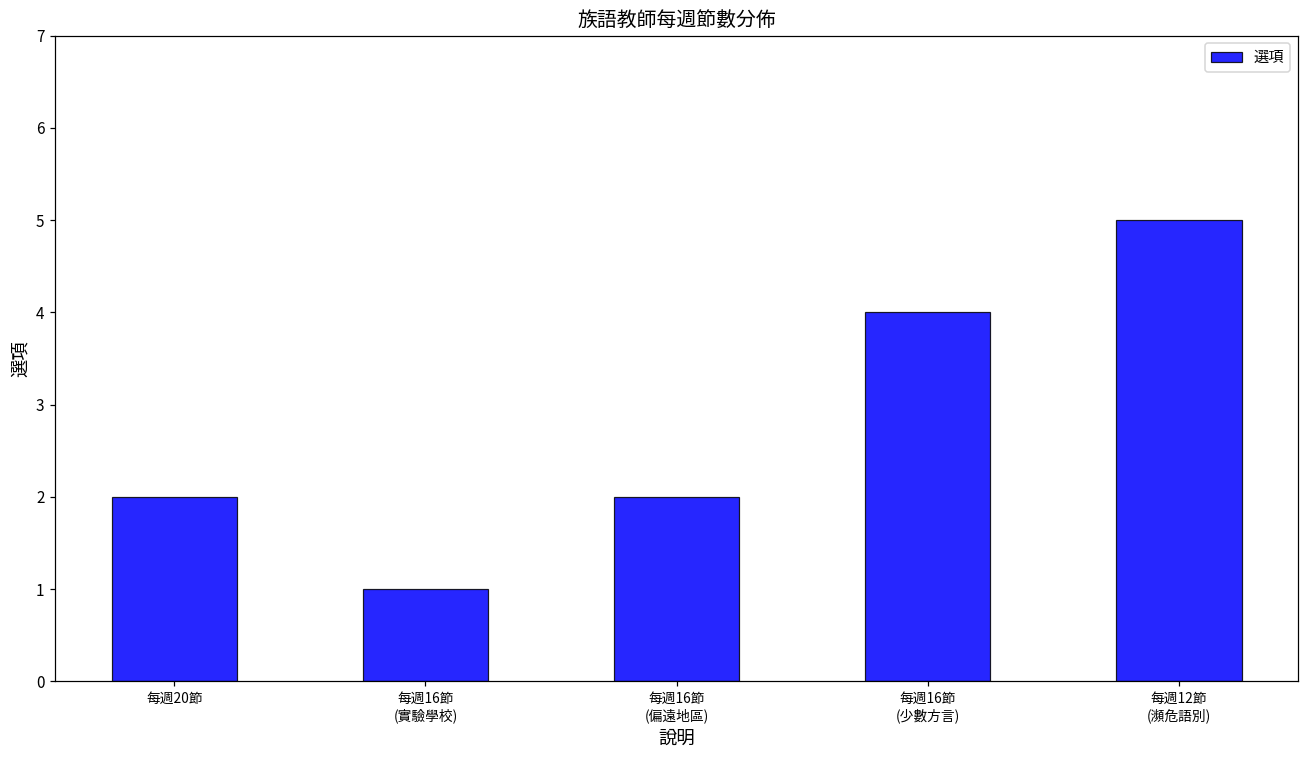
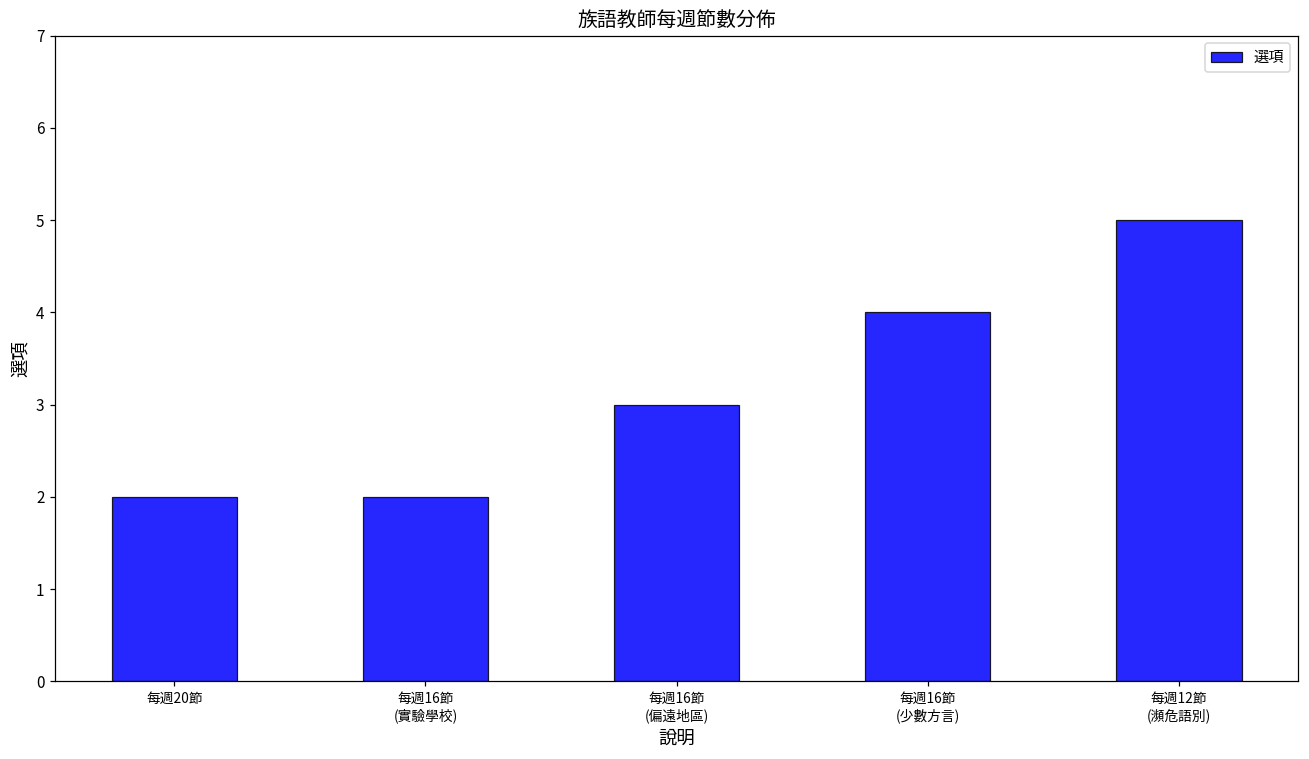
  {
    "每週20節": 2,
-   "每週16節 (實驗學校)": 1,
-   "每週16節 (偏遠地區)": 2,
+   "每週16節 (實驗學校)": 2,
+   "每週16節 (偏遠地區)": 3,
    "每週16節 (少數方言)": 4,
    "每週12節 (瀕危語別)": 5
  }
